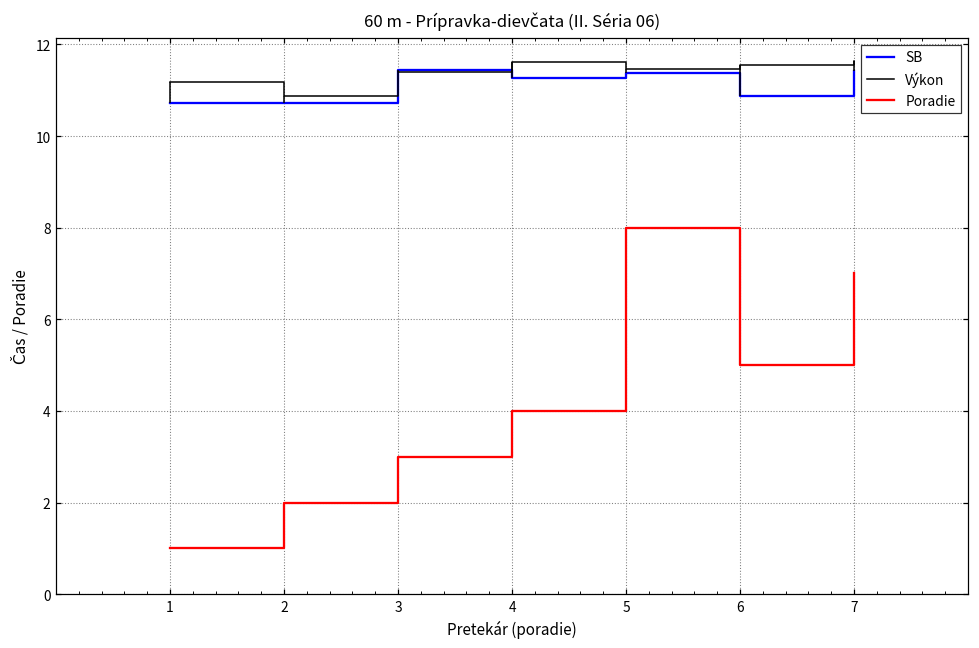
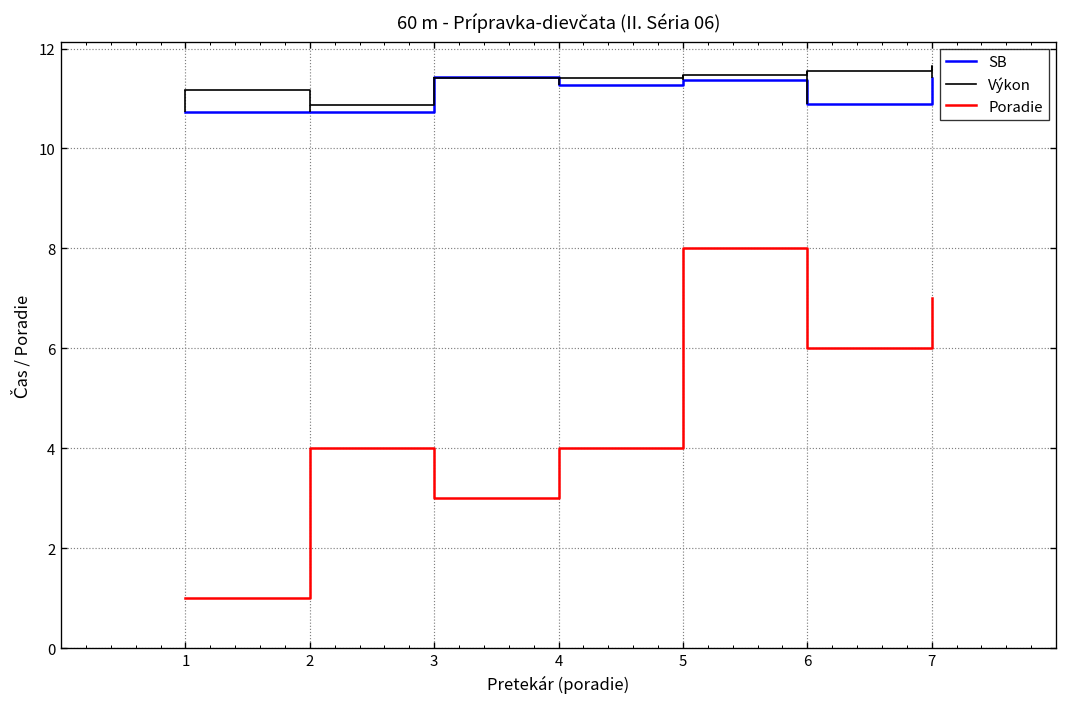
  {
    "SB": {
      "1": 10.7,
      "2": 10.7,
      "4": 11.3,
      "5": 11.4,
      "6": 10.9,
      "7": 11.4
    },
    "Výkon": {
      "1": 11.2,
      "2": 10.9,
-     "4": 11.6,
+     "4": 11.4,
      "5": 11.5,
      "6": 11.5,
      "7": 11.6
    },
    "Poradie": {
      "1": 1,
-     "2": 2,
+     "2": 4,
      "3": 3,
      "4": 4,
      "5": 8,
-     "6": 5,
+     "6": 6,
      "7": 7
    }
  }
